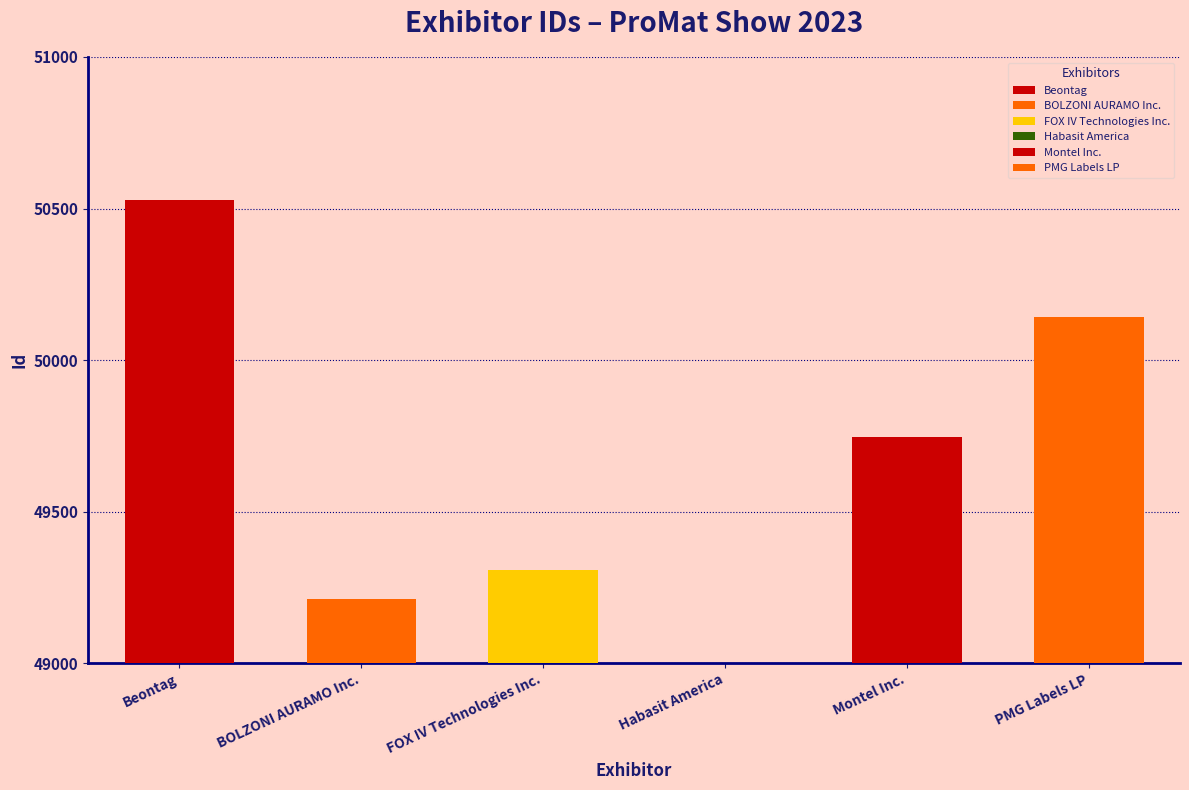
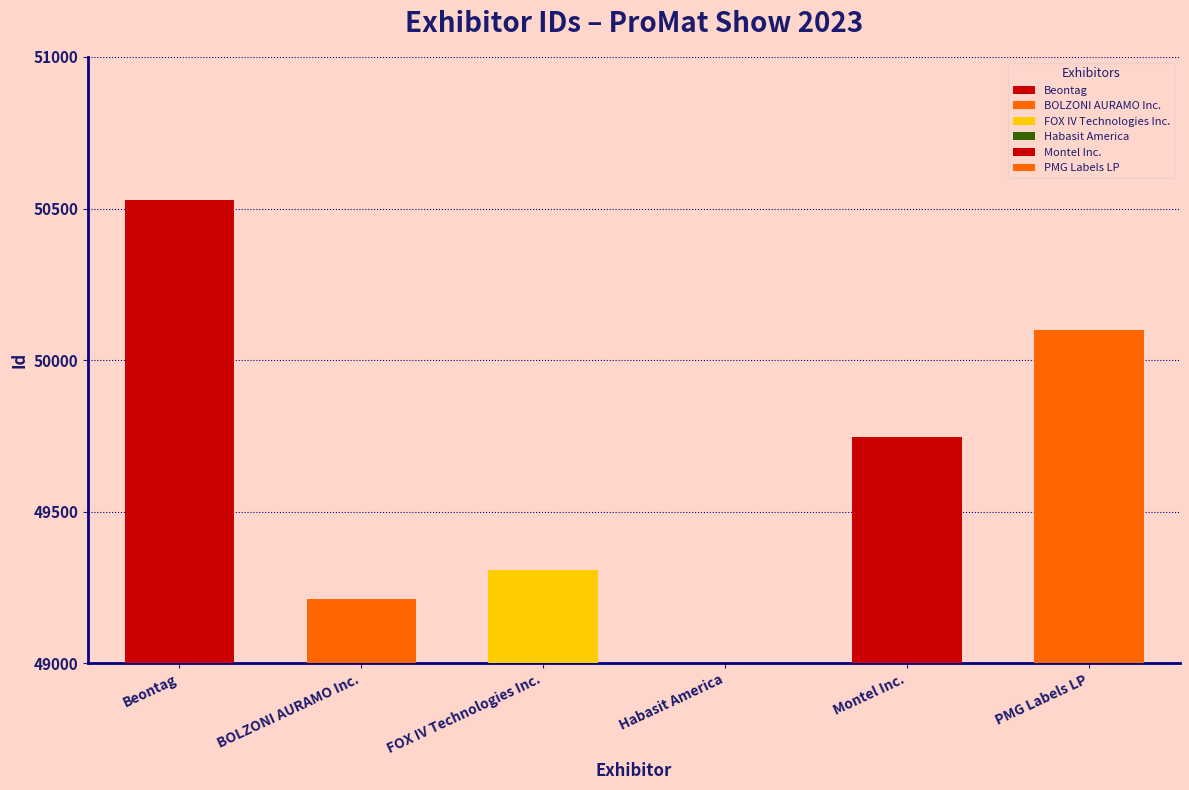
  {
    "Beontag": 50530,
    "BOLZONI AURAMO Inc.": 49210,
    "FOX IV Technologies Inc.": 49310,
    "Montel Inc.": 49750,
-   "PMG Labels LP": 50140
+   "PMG Labels LP": 50100
  }
